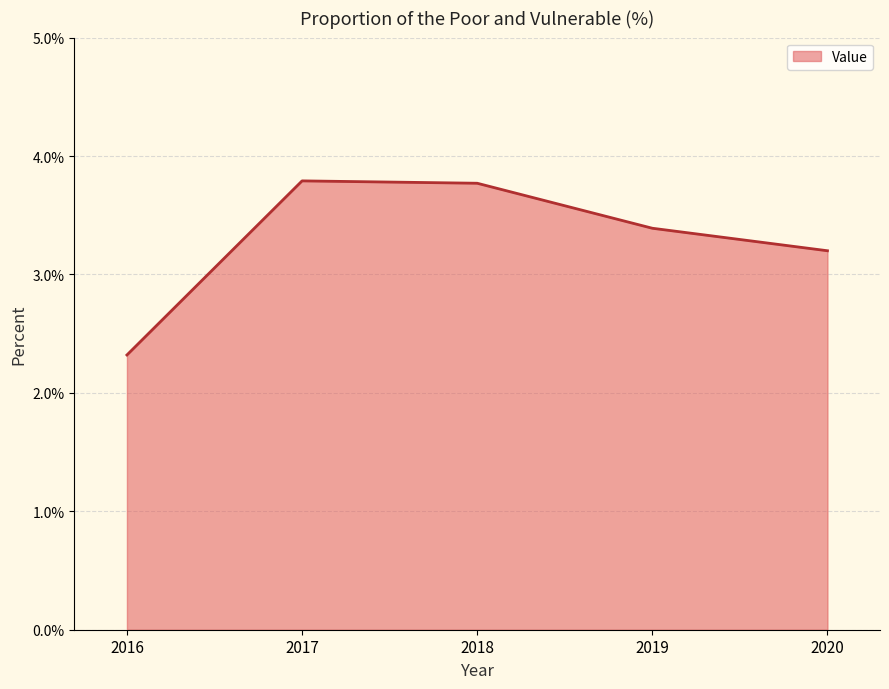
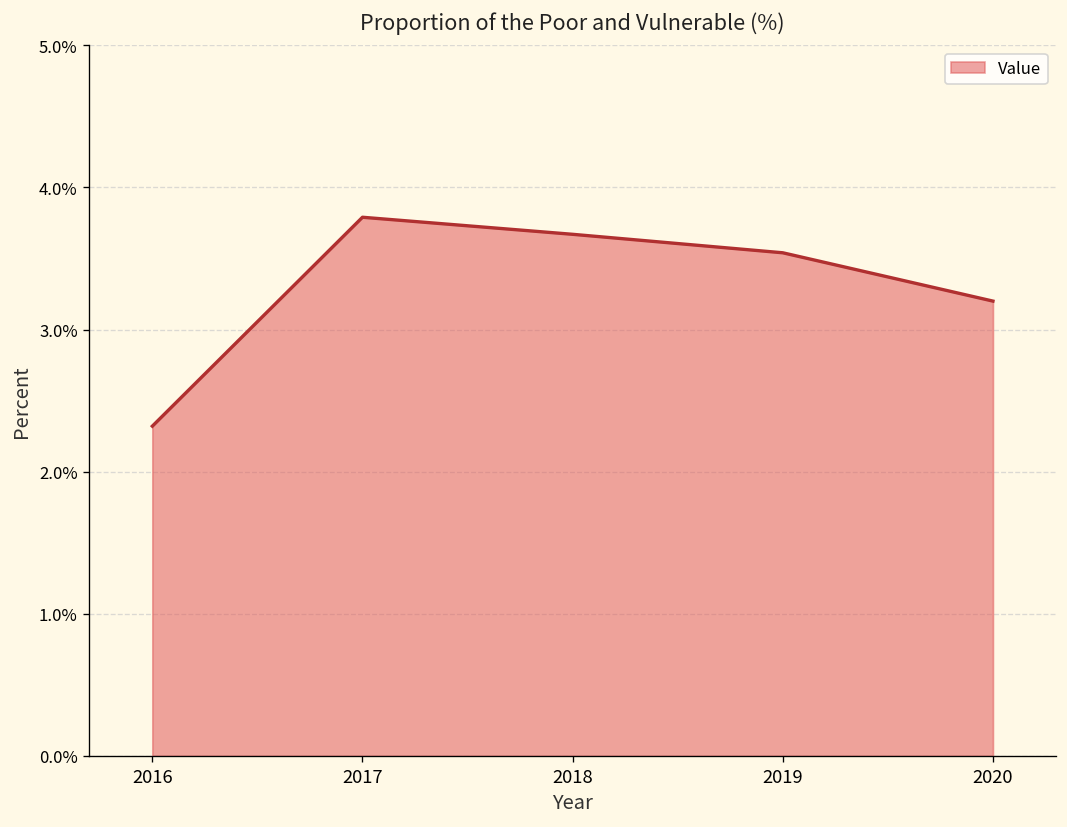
  {
    "2016": "2.32%",
    "2017": "3.79%",
-   "2018": "3.77%",
-   "2019": "3.39%",
+   "2018": "3.67%",
+   "2019": "3.54%",
    "2020": "3.20%"
  }
